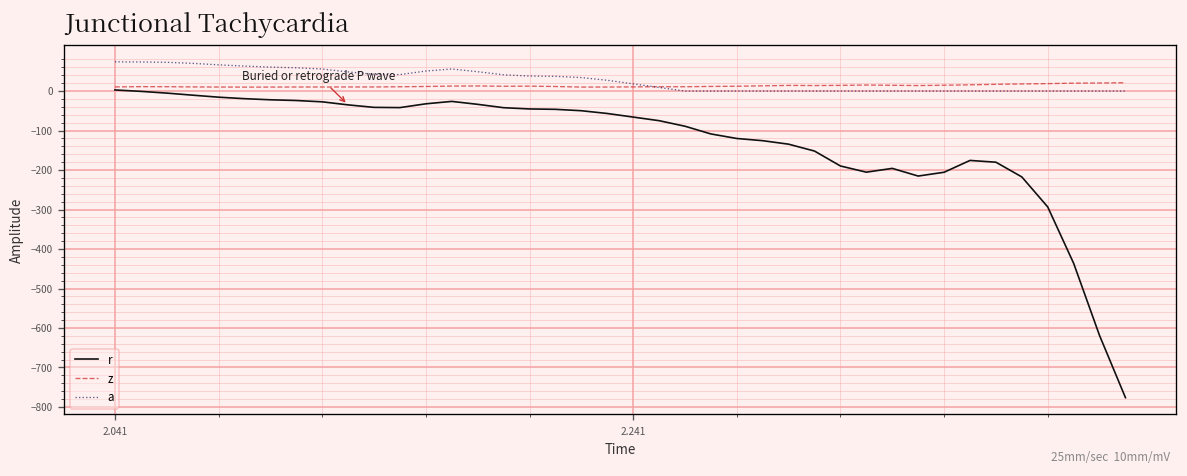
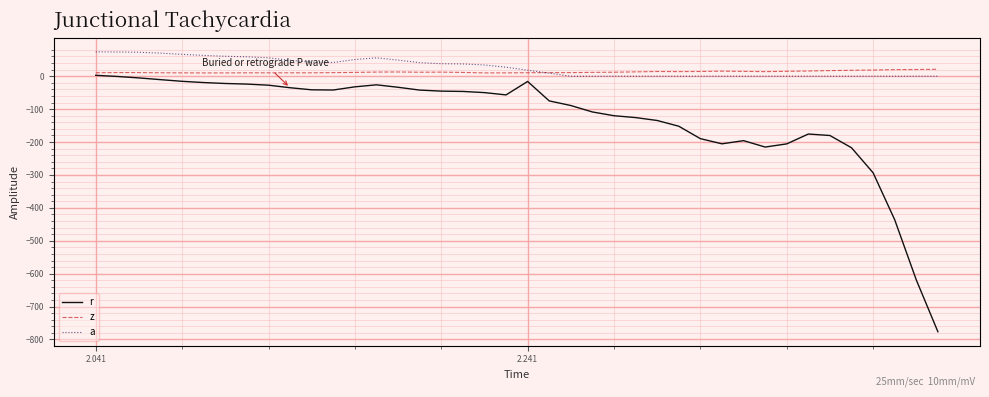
  {
    "r": {
-     "2.241": -70
+     "2.241": -20
    },
    "a": {
      "2.041": 70
    }
  }
